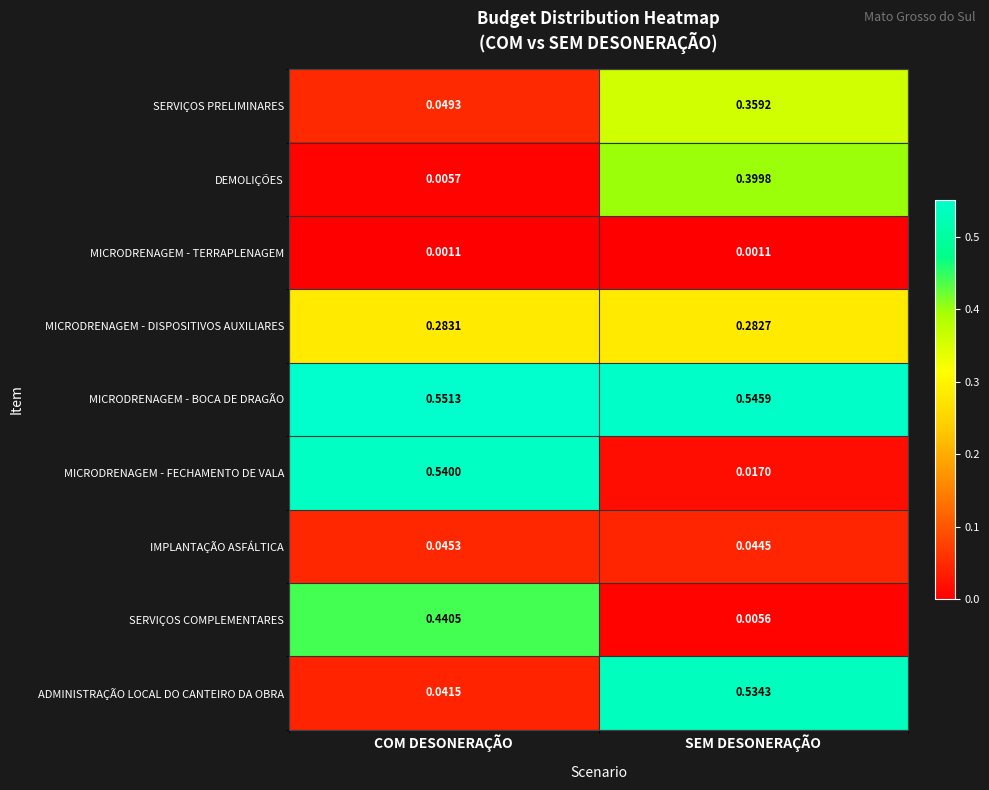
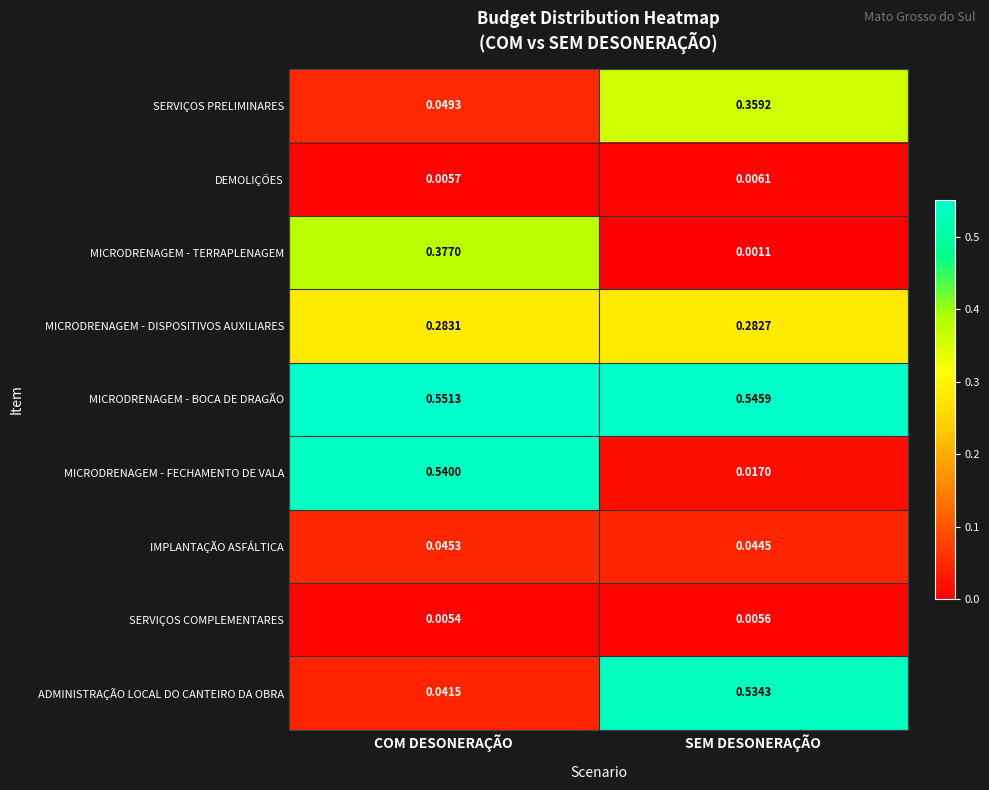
  {
    "SERVIÇOS PRELIMINARES": {
      "COM DESONERAÇÃO": 0.0493,
      "SEM DESONERAÇÃO": 0.3592
    },
    "DEMOLIÇÕES": {
      "COM DESONERAÇÃO": 0.0057,
-     "SEM DESONERAÇÃO": 0.3998
+     "SEM DESONERAÇÃO": 0.0061
    },
    "MICRODRENAGEM - TERRAPLENAGEM": {
-     "COM DESONERAÇÃO": 0.0011,
+     "COM DESONERAÇÃO": 0.3770,
      "SEM DESONERAÇÃO": 0.0011
    },
    "MICRODRENAGEM - DISPOSITIVOS AUXILIARES": {
      "COM DESONERAÇÃO": 0.2831,
      "SEM DESONERAÇÃO": 0.2827
    },
    "MICRODRENAGEM - BOCA DE DRAGÃO": {
      "COM DESONERAÇÃO": 0.5513,
      "SEM DESONERAÇÃO": 0.5459
    },
    "MICRODRENAGEM - FECHAMENTO DE VALA": {
      "COM DESONERAÇÃO": 0.5400,
      "SEM DESONERAÇÃO": 0.0170
    },
    "IMPLANTAÇÃO ASFÁLTICA": {
      "COM DESONERAÇÃO": 0.0453,
      "SEM DESONERAÇÃO": 0.0445
    },
    "SERVIÇOS COMPLEMENTARES": {
-     "COM DESONERAÇÃO": 0.4405,
+     "COM DESONERAÇÃO": 0.0054,
      "SEM DESONERAÇÃO": 0.0056
    },
    "ADMINISTRAÇÃO LOCAL DO CANTEIRO DA OBRA": {
      "COM DESONERAÇÃO": 0.0415,
      "SEM DESONERAÇÃO": 0.5343
    }
  }
